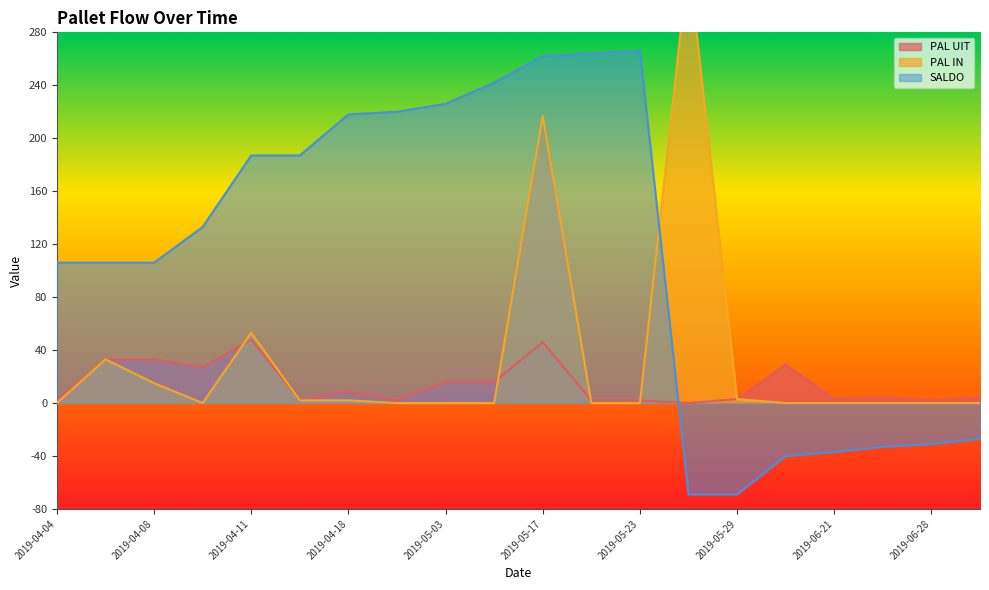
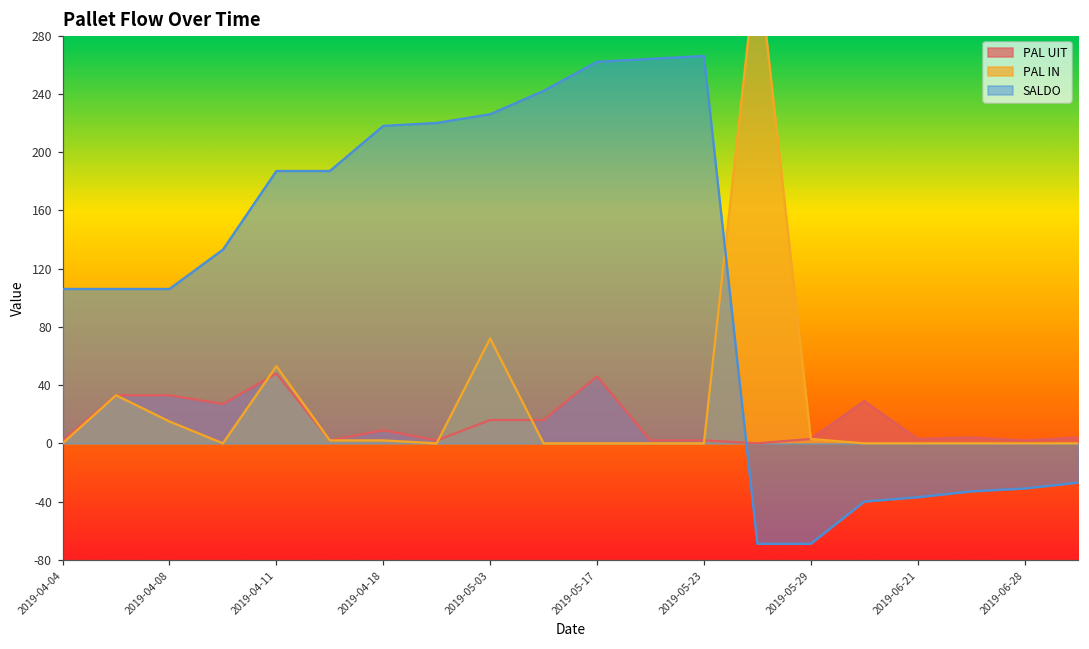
  {
    "PAL UIT": {
      "2019-04-04": 2,
      "2019-04-08": 33,
      "2019-04-11": 48,
      "2019-04-18": 9,
      "2019-05-03": 16,
      "2019-05-17": 46,
      "2019-05-23": 2,
      "2019-06-21": 3,
      "2019-06-28": 2
    },
    "PAL IN": {
      "2019-04-04": 0,
      "2019-04-08": 15,
      "2019-04-11": 53,
      "2019-04-18": 2,
-     "2019-05-03": 0,
-     "2019-05-17": 217,
+     "2019-05-03": 72,
+     "2019-05-17": 0,
      "2019-05-23": 0
    }
  }
